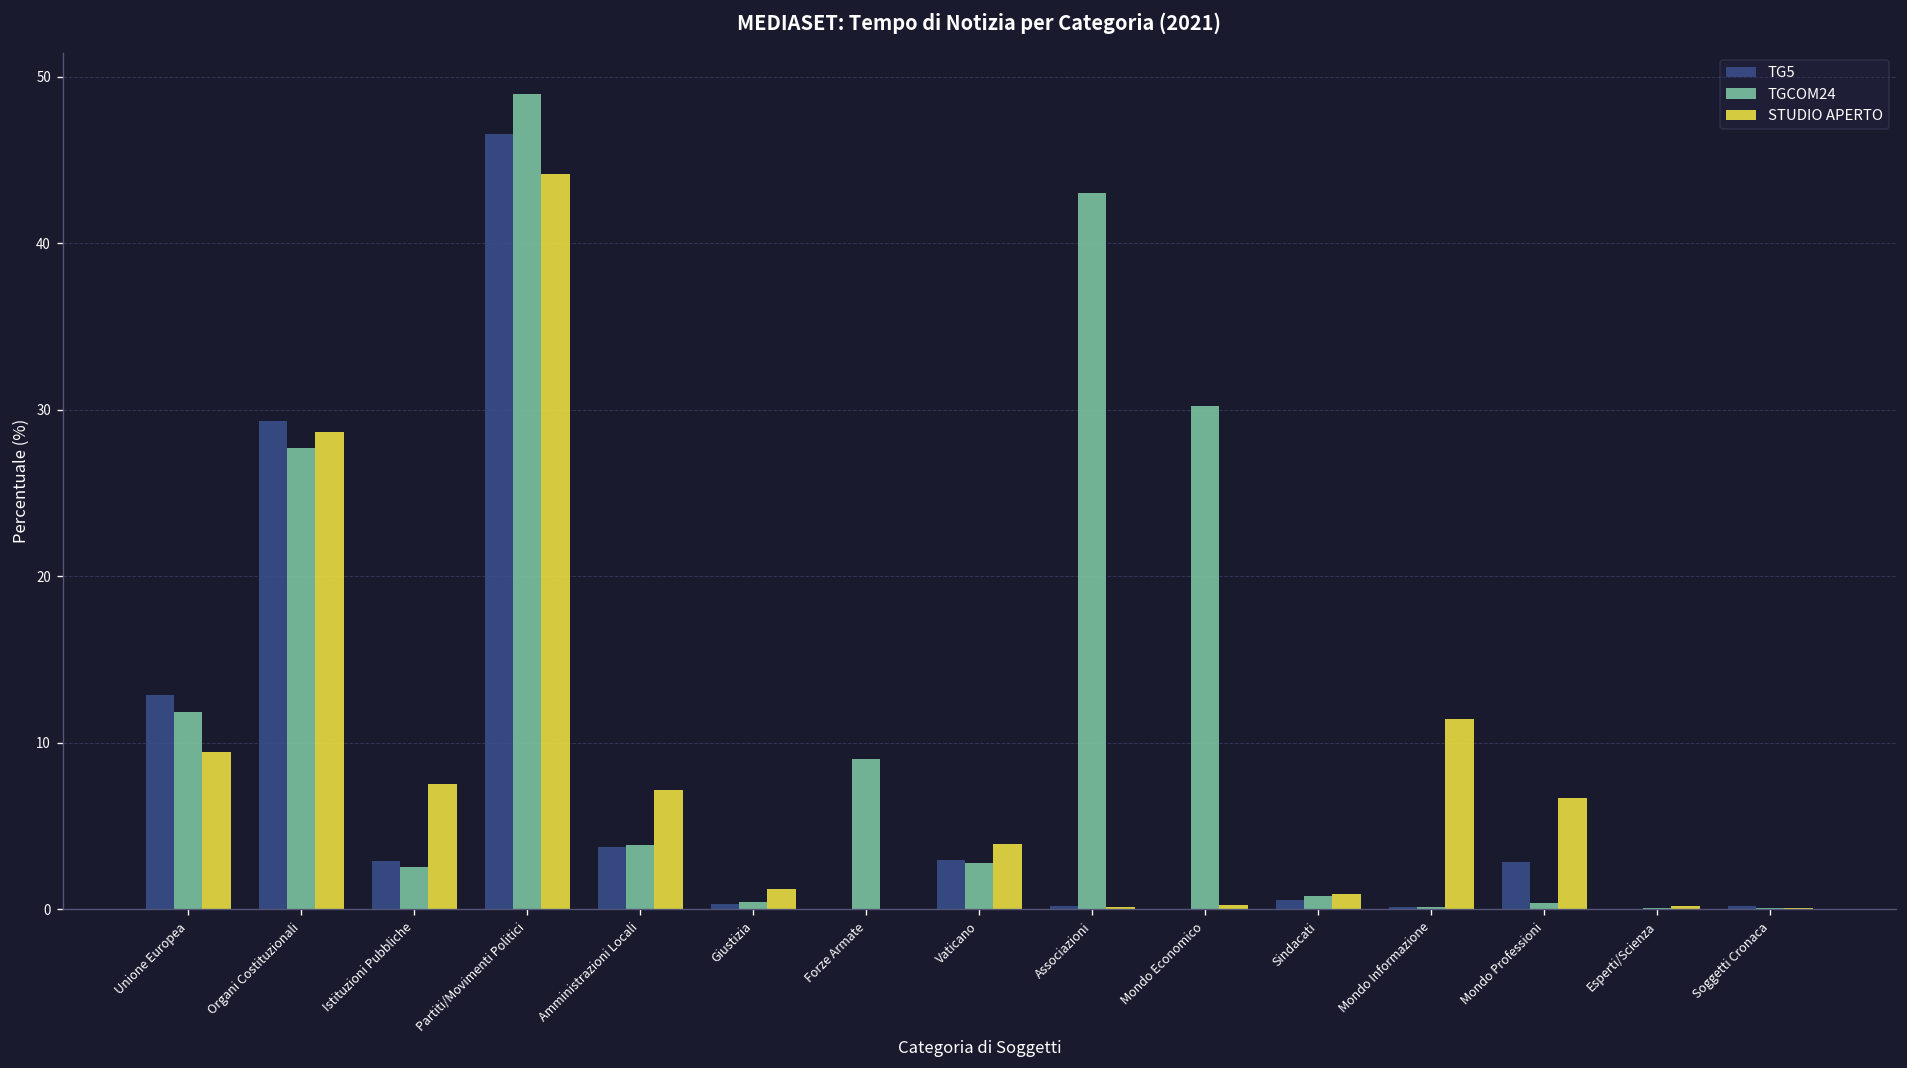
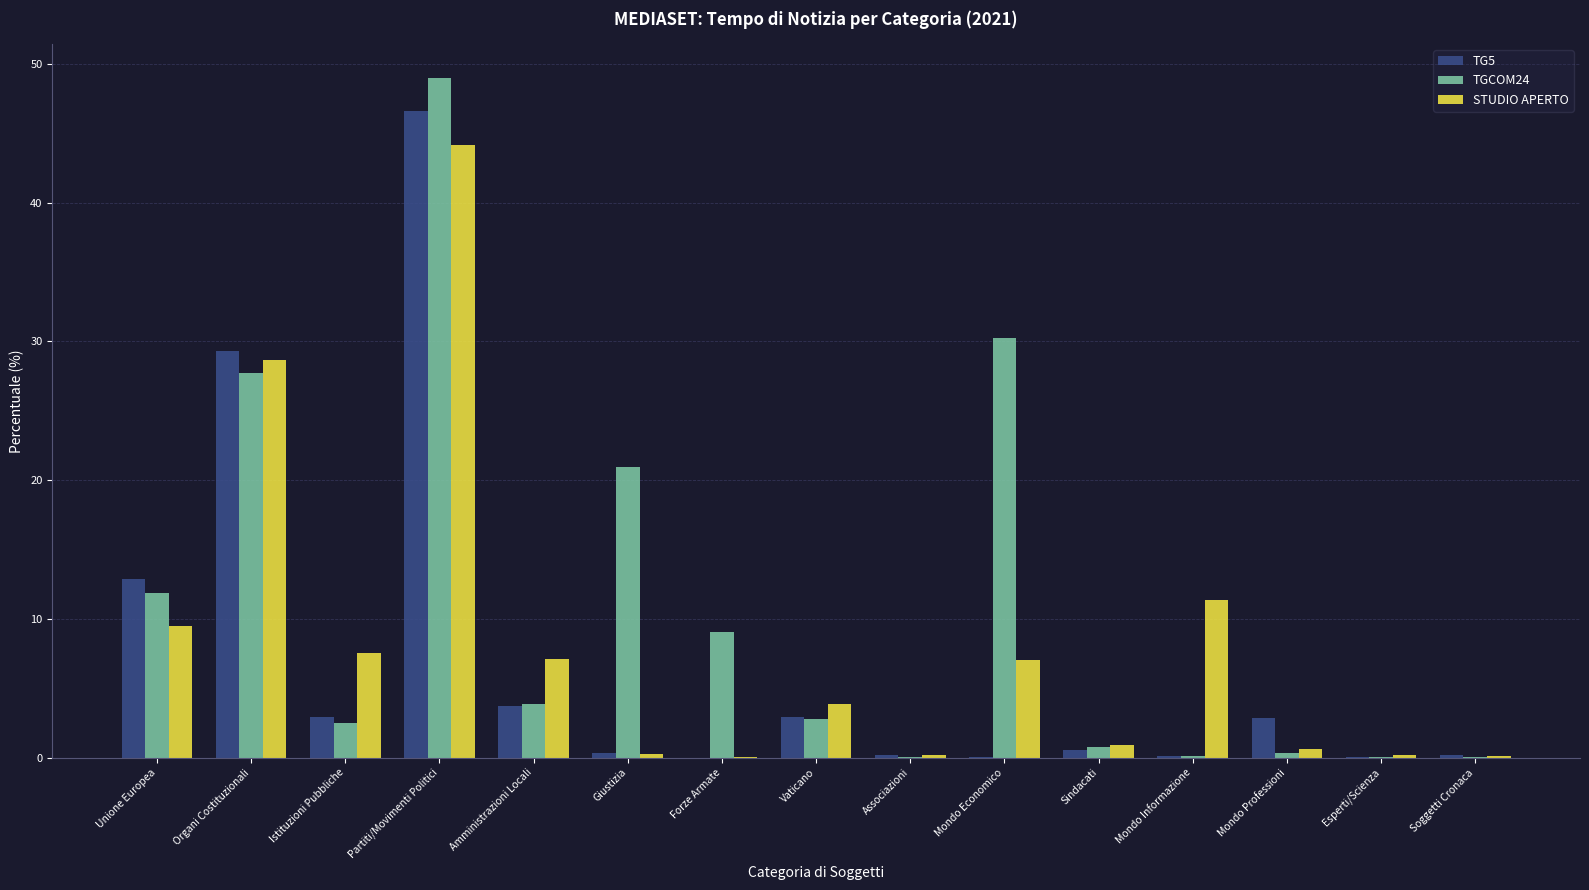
  {
    "TG5": {
      "Unione Europea": 12.8,
      "Organi Costituzionali": 29.3,
      "Istituzioni Pubbliche": 2.9,
      "Partiti/Movimenti Politici": 46.6,
      "Amministrazioni Locali": 3.7,
      "Giustizia": 0.3,
      "Vaticano": 2.9,
      "Sindacati": 0.6,
      "Mondo Professioni": 2.9,
      "Soggetti Cronaca": 0.2
    },
    "TGCOM24": {
      "Unione Europea": 11.9,
      "Organi Costituzionali": 27.7,
      "Istituzioni Pubbliche": 2.5,
      "Partiti/Movimenti Politici": 49.0,
      "Amministrazioni Locali": 3.9,
-     "Giustizia": 0.4,
+     "Giustizia": 21.0,
      "Forze Armate": 9.0,
      "Vaticano": 2.8,
-     "Associazioni": 43.0,
+     "Associazioni": 0.0,
      "Mondo Economico": 30.2,
      "Sindacati": 0.8,
      "Mondo Professioni": 0.4
    },
    "STUDIO APERTO": {
      "Unione Europea": 9.5,
      "Organi Costituzionali": 28.6,
      "Istituzioni Pubbliche": 7.5,
      "Partiti/Movimenti Politici": 44.1,
      "Amministrazioni Locali": 7.1,
-     "Giustizia": 1.2,
+     "Giustizia": 0.3,
      "Vaticano": 3.9,
-     "Mondo Economico": 0.2,
+     "Mondo Economico": 7.0,
      "Sindacati": 0.9,
      "Mondo Informazione": 11.4,
-     "Mondo Professioni": 6.7,
+     "Mondo Professioni": 0.7,
      "Esperti/Scienza": 0.2
    }
  }
